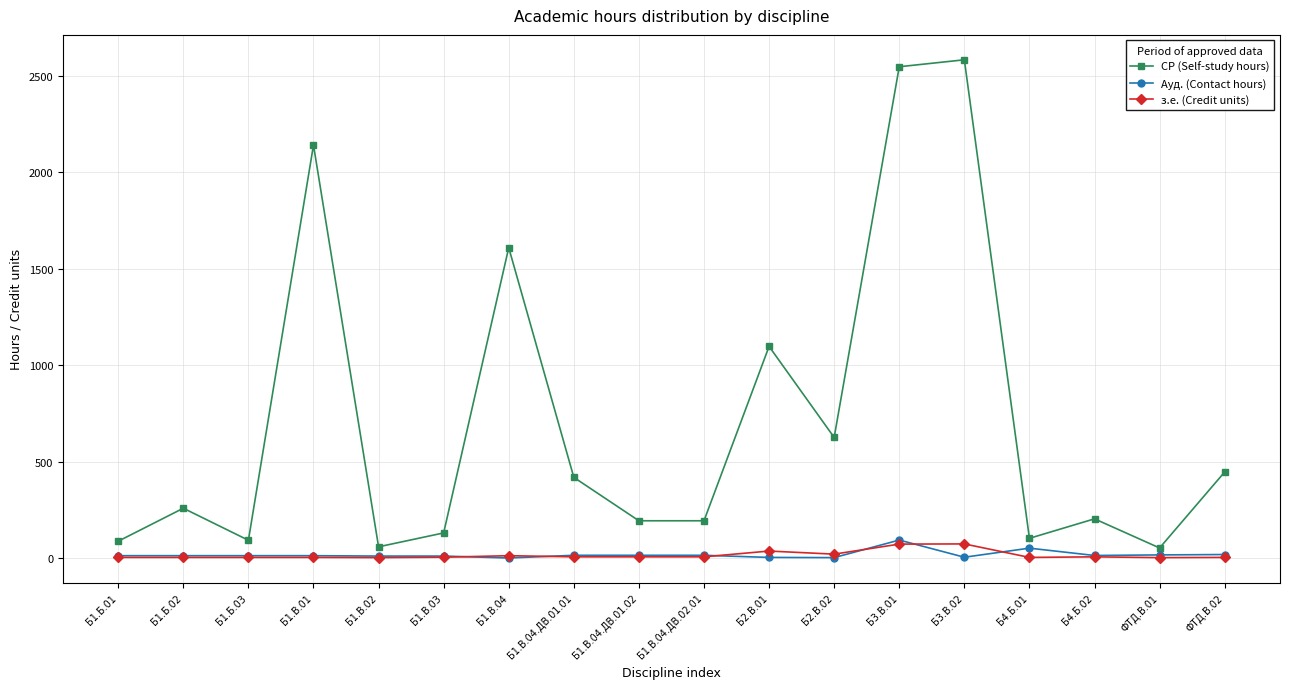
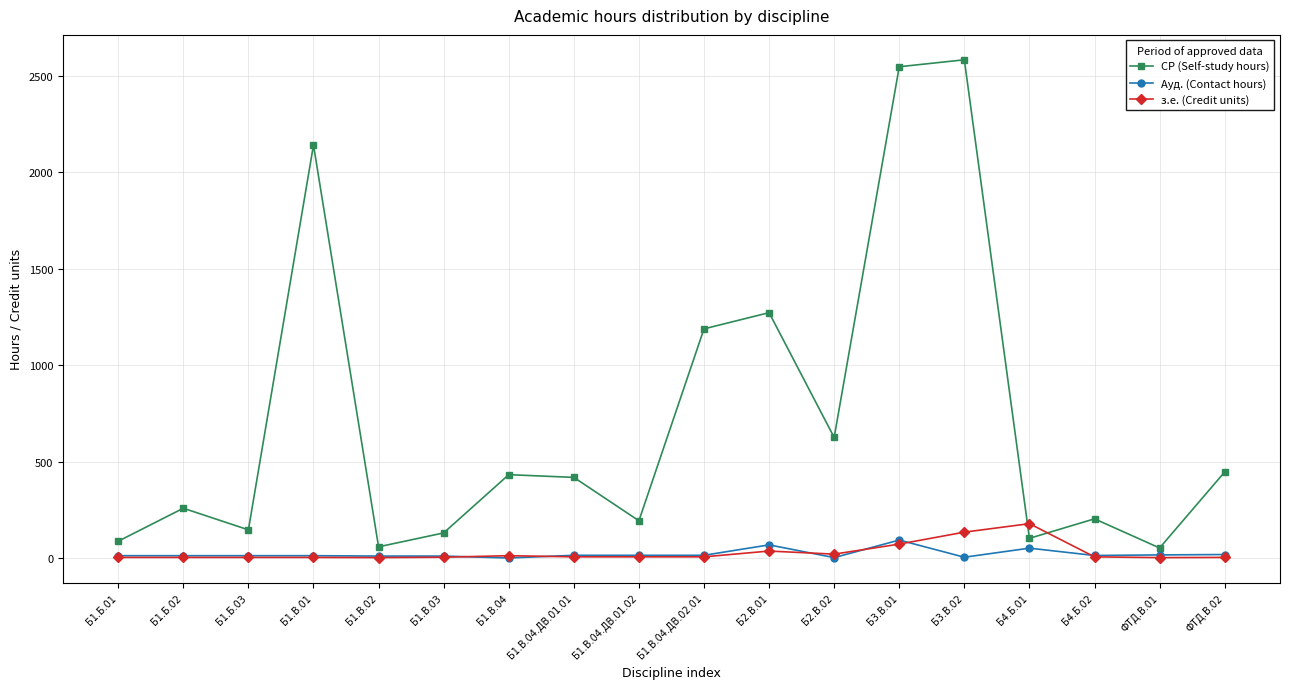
  {
    "СР (Self-study hours)": {
      "Б1.Б.01": 90,
      "Б1.Б.02": 260,
-     "Б1.Б.03": 90,
+     "Б1.Б.03": 150,
      "Б1.В.01": 2140,
      "Б1.В.02": 60,
      "Б1.В.03": 130,
-     "Б1.В.04": 1610,
+     "Б1.В.04": 430,
      "Б1.В.04.ДВ.01.01": 420,
      "Б1.В.04.ДВ.01.02": 190,
-     "Б1.В.04.ДВ.02.01": 190,
-     "Б2.В.01": 1100,
+     "Б1.В.04.ДВ.02.01": 1190,
+     "Б2.В.01": 1270,
      "Б2.В.02": 630,
      "Б3.В.01": 2550,
      "Б3.В.02": 2580,
      "Б4.Б.01": 100,
      "Б4.Б.02": 200,
      "ФТД.В.01": 50,
      "ФТД.В.02": 450
    },
    "Ауд. (Contact hours)": {
-     "Б2.В.01": 0,
+     "Б2.В.01": 70,
      "Б2.В.02": 0,
      "Б3.В.01": 90,
      "Б3.В.02": 0,
      "Б4.Б.01": 50,
      "ФТД.В.01": 20,
      "ФТД.В.02": 20
    },
    "з.е. (Credit units)": {
      "Б2.В.01": 40,
      "Б2.В.02": 20,
      "Б3.В.01": 70,
-     "Б3.В.02": 70,
-     "Б4.Б.01": 0,
+     "Б3.В.02": 130,
+     "Б4.Б.01": 180,
      "ФТД.В.01": 0,
      "ФТД.В.02": 0
    }
  }
